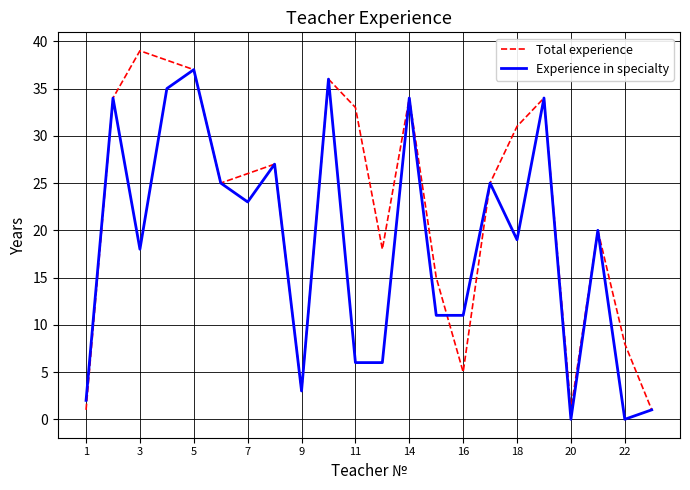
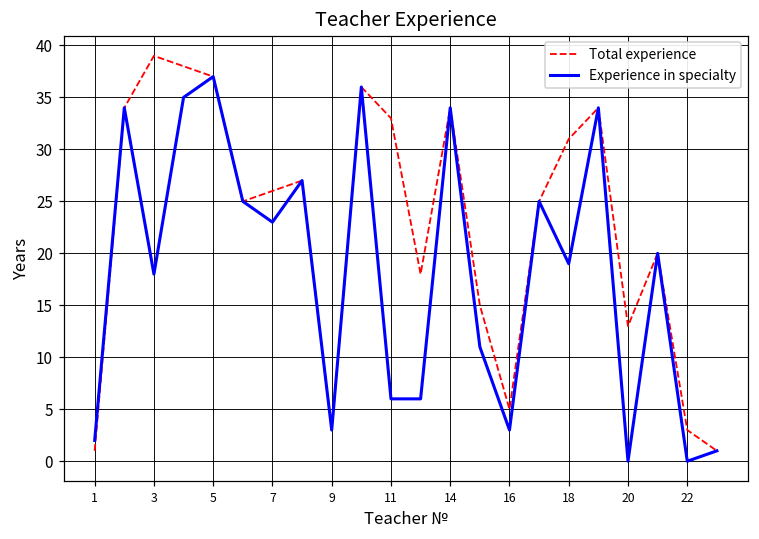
  {
    "Total experience": {
      "1": 1,
      "3": 39,
      "7": 26,
      "11": 33,
      "16": 5,
      "18": 31,
-     "20": 1,
-     "22": 8
+     "20": 13,
+     "22": 3
    },
    "Experience in specialty": {
      "1": 2,
      "3": 18,
      "7": 23,
      "11": 6,
-     "16": 11,
+     "16": 3,
      "18": 19,
      "20": 0,
      "22": 0
    }
  }
